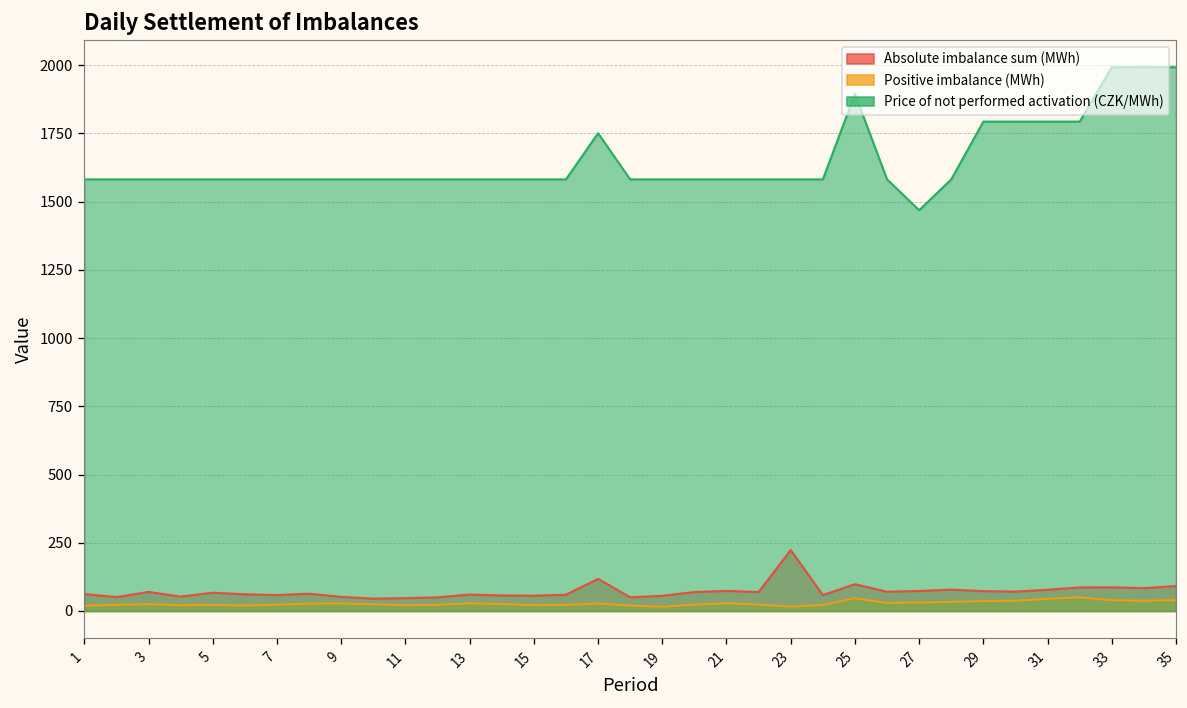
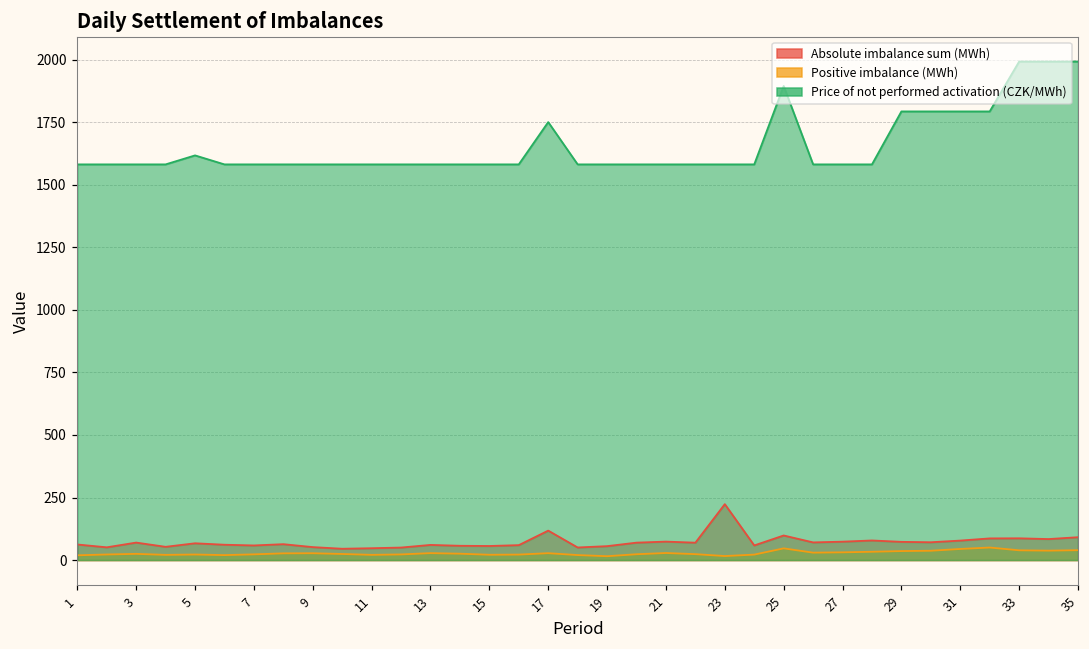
  {
    "Absolute imbalance sum (MWh)": {
      "1": 60,
      "3": 70,
      "5": 70,
      "7": 60,
      "9": 50,
      "11": 50,
      "13": 60,
      "15": 60,
      "17": 120,
      "19": 60,
      "21": 70,
      "23": 220,
      "25": 100,
      "27": 70,
      "29": 70,
      "31": 80,
      "33": 90,
      "35": 90
    },
    "Positive imbalance (MWh)": {
      "1": 20,
      "3": 20,
      "5": 20,
      "7": 20,
      "9": 30,
      "11": 20,
      "13": 30,
      "15": 20,
      "17": 30,
      "19": 20,
      "21": 30,
      "23": 20,
      "25": 50,
      "27": 30,
      "29": 40,
      "31": 40,
      "33": 40,
      "35": 40
    },
    "Price of not performed activation (CZK/MWh)": {
      "1": 1580,
      "3": 1580,
-     "5": 1580,
+     "5": 1620,
      "7": 1580,
      "9": 1580,
      "11": 1580,
      "13": 1580,
      "15": 1580,
      "17": 1750,
      "19": 1580,
      "21": 1580,
      "23": 1580,
-     "27": 1470,
+     "27": 1580,
      "29": 1790,
      "31": 1790,
      "35": 1990
    }
  }
